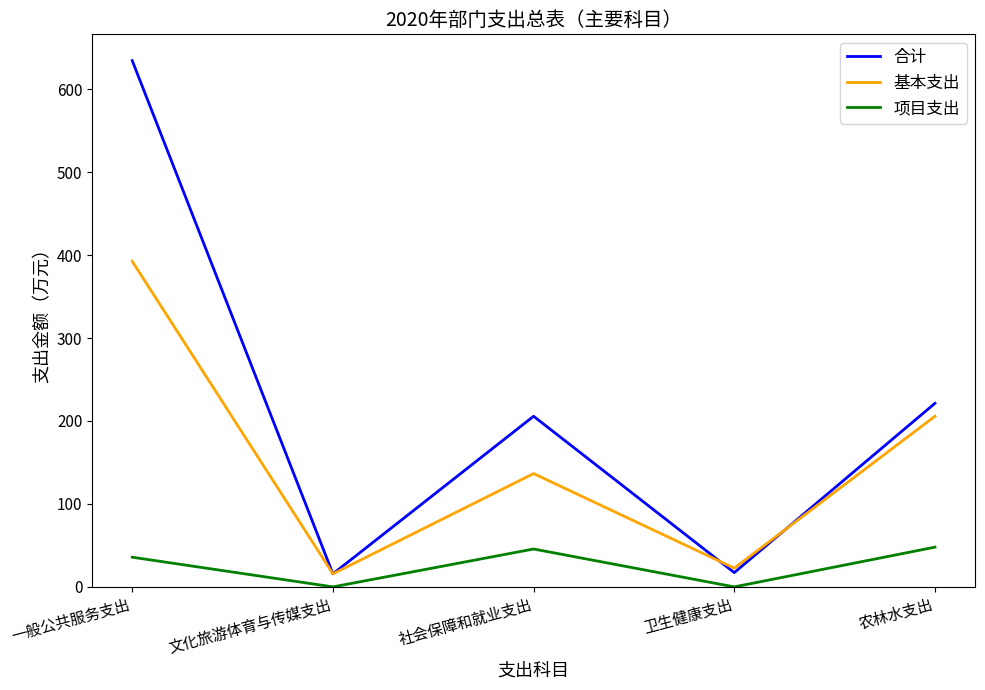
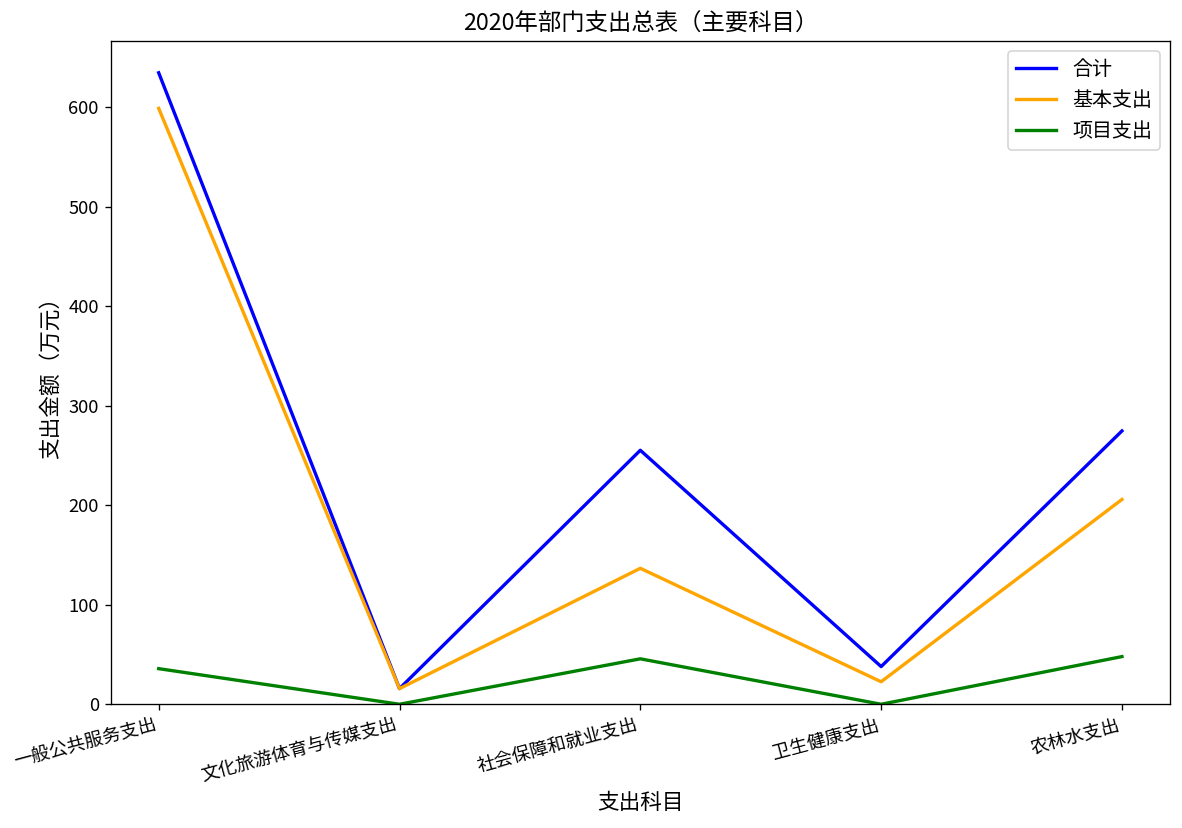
  {
    "合计": {
      "一般公共服务支出": 630,
-     "社会保障和就业支出": 210,
-     "卫生健康支出": 20,
-     "农林水支出": 220
+     "社会保障和就业支出": 260,
+     "卫生健康支出": 40,
+     "农林水支出": 270
    },
    "基本支出": {
-     "一般公共服务支出": 390,
+     "一般公共服务支出": 600,
      "社会保障和就业支出": 140,
      "卫生健康支出": 20,
      "农林水支出": 210
    },
    "项目支出": {
      "一般公共服务支出": 40,
      "文化旅游体育与传媒支出": 0,
      "社会保障和就业支出": 50,
      "卫生健康支出": 0,
      "农林水支出": 50
    }
  }
